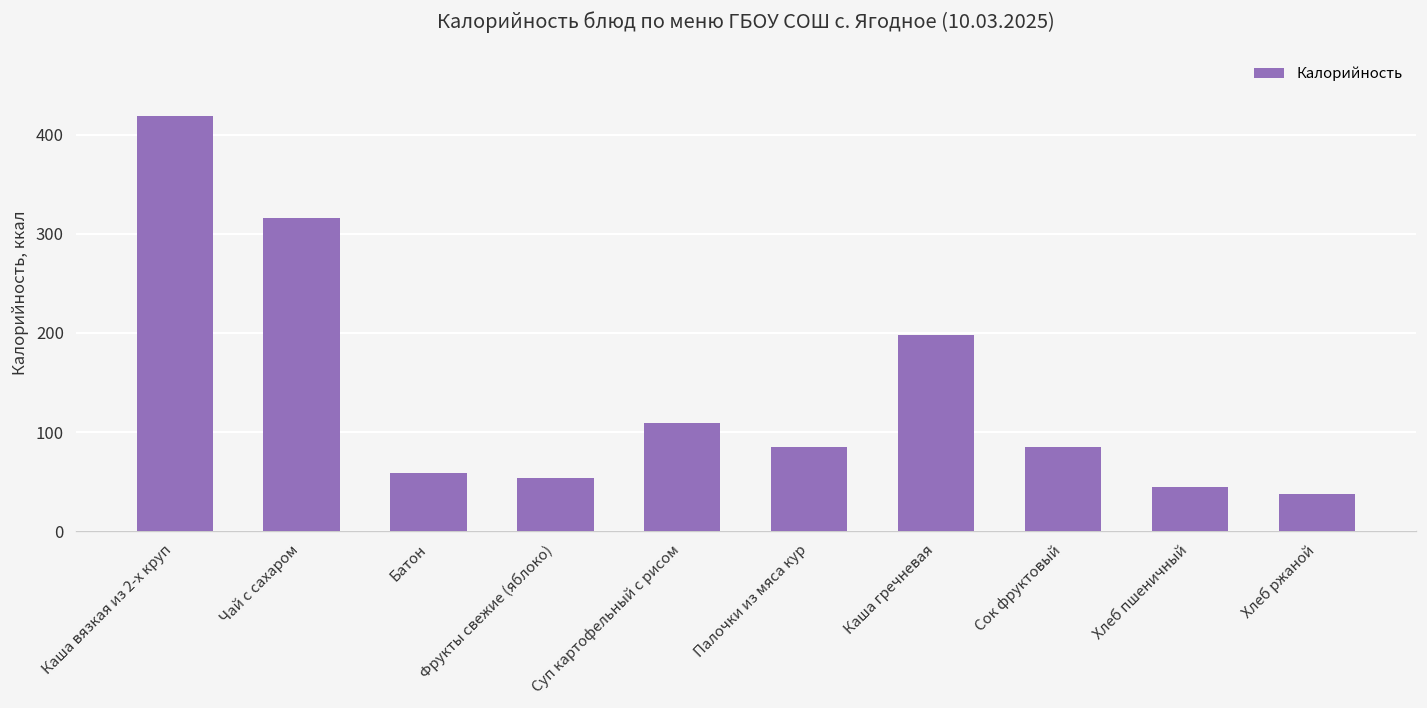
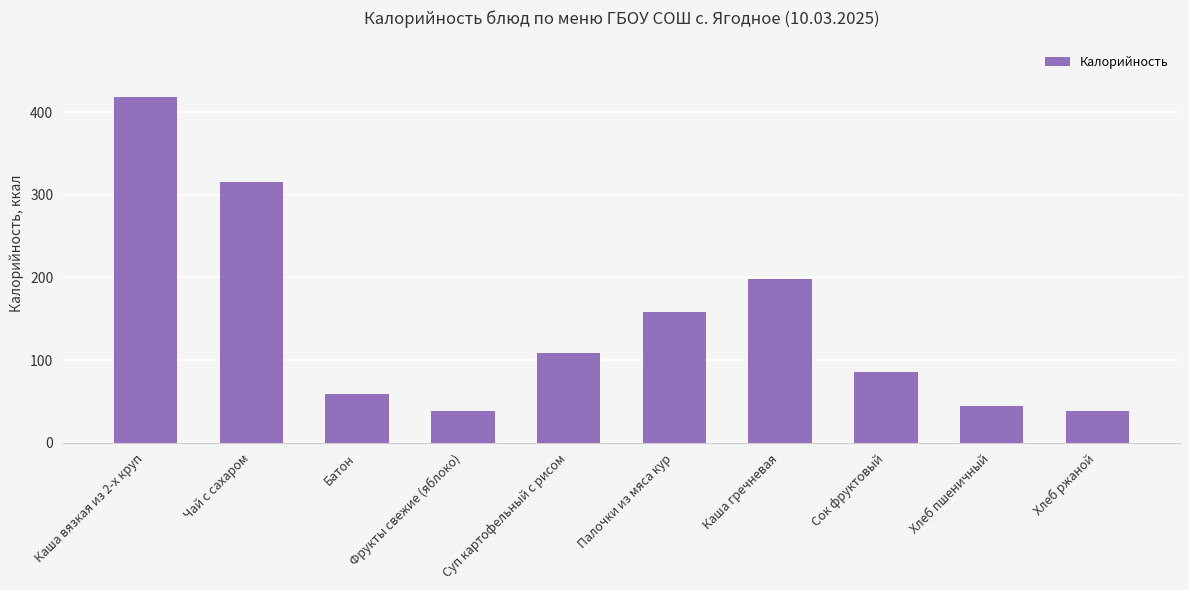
  {
    "Каша вязкая из 2-х круп": 420,
    "Чай с сахаром": 320,
    "Батон": 60,
-   "Фрукты свежие (яблоко)": 50,
+   "Фрукты свежие (яблоко)": 40,
    "Суп картофельный с рисом": 110,
-   "Палочки из мяса кур": 90,
+   "Палочки из мяса кур": 160,
    "Каша гречневая": 200,
    "Сок фруктовый": 90,
    "Хлеб пшеничный": 50,
    "Хлеб ржаной": 40
  }
